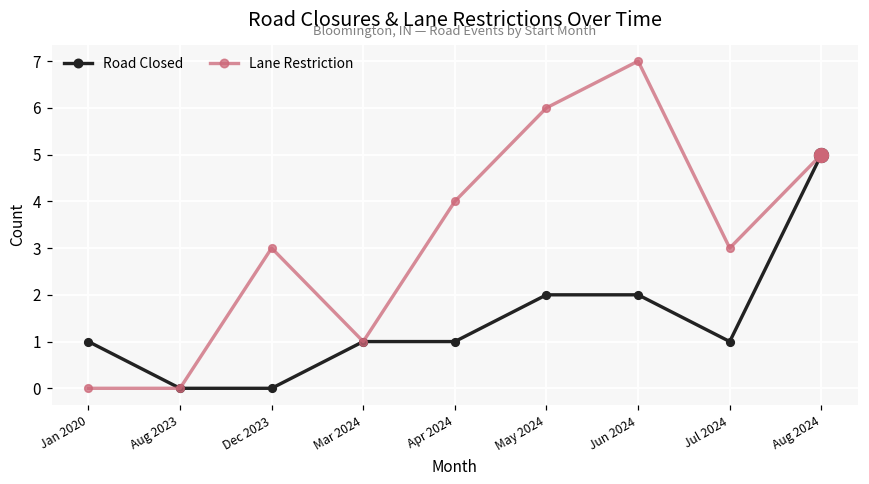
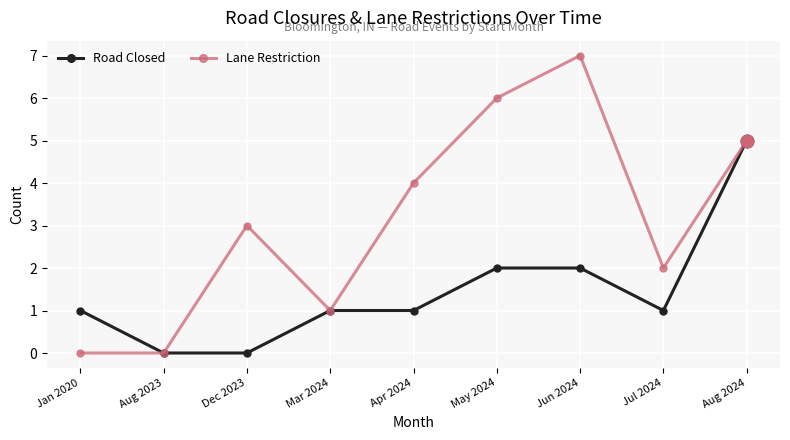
  {
    "Lane Restriction": {
      "Jan 2020": 0,
      "Dec 2023": 3,
      "Apr 2024": 4,
      "May 2024": 6,
      "Jun 2024": 7,
-     "Jul 2024": 3
+     "Jul 2024": 2
    }
  }
